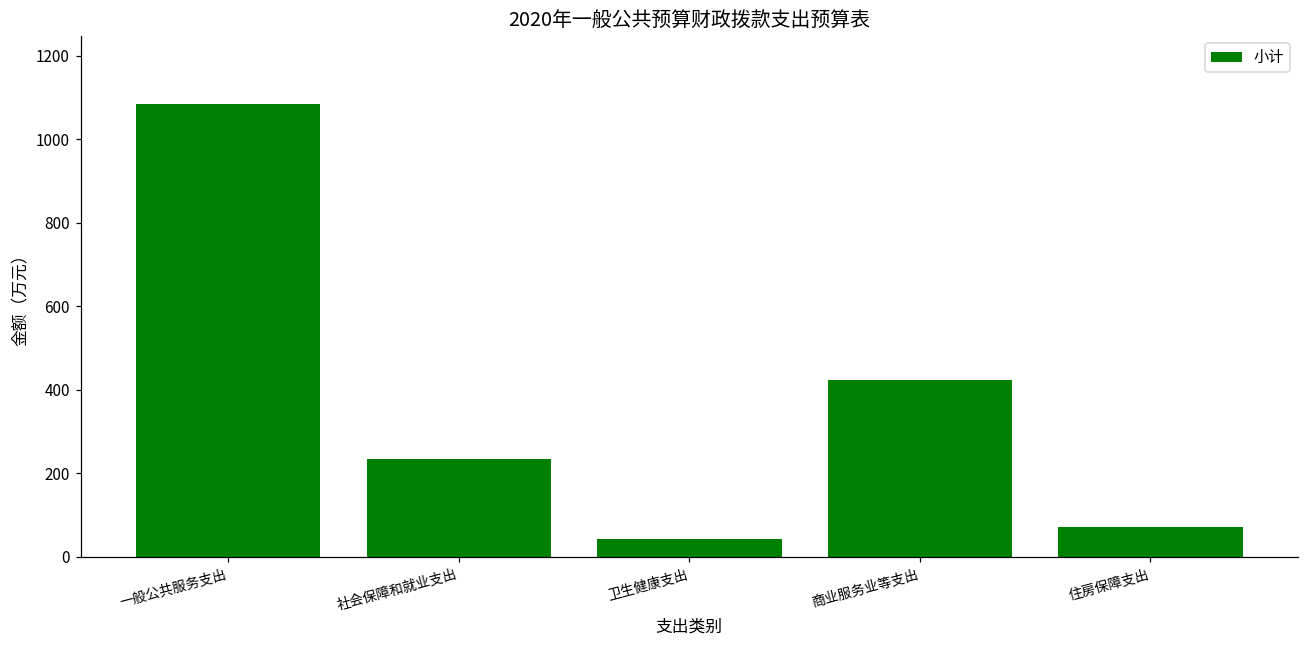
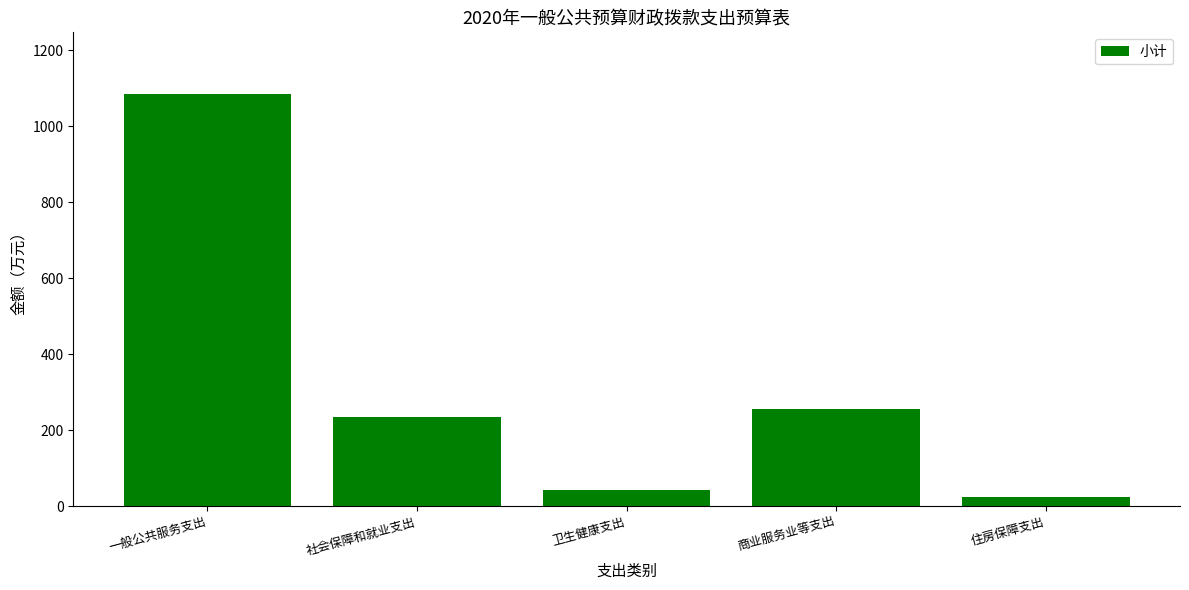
  {
    "一般公共服务支出": 1090,
    "社会保障和就业支出": 230,
    "卫生健康支出": 40,
-   "商业服务业等支出": 420,
-   "住房保障支出": 70
+   "商业服务业等支出": 250,
+   "住房保障支出": 20
  }
